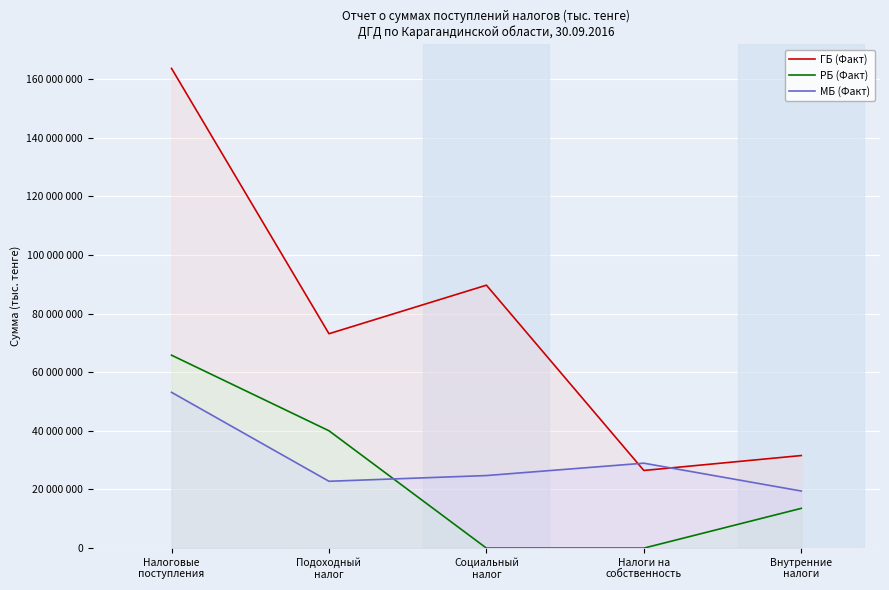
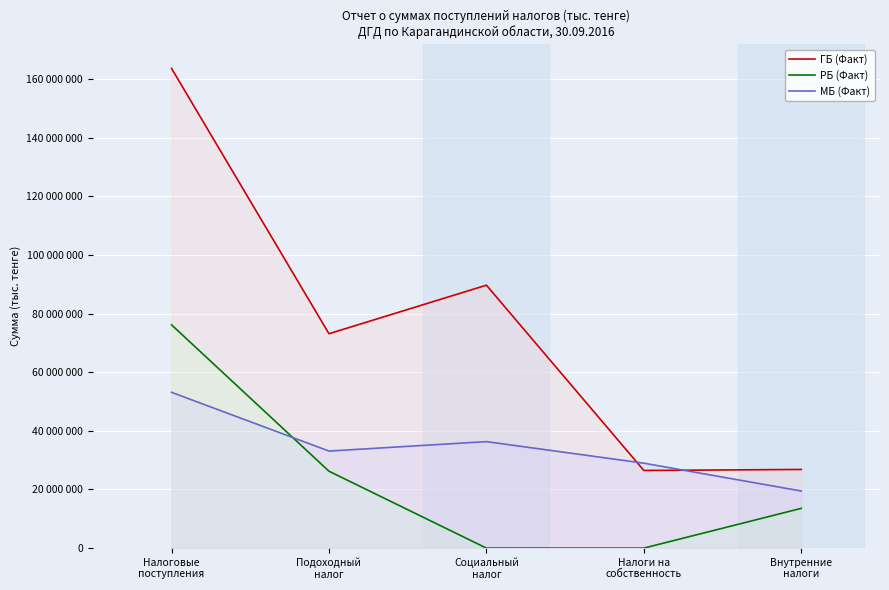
  {
    "ГБ (Факт)": {
      "Налоговые поступления": 164000000,
      "Подоходный налог": 73000000,
      "Социальный налог": 90000000,
      "Налоги на собственность": 26000000,
-     "Внутренние налоги": 32000000
+     "Внутренние налоги": 27000000
    },
    "РБ (Факт)": {
-     "Налоговые поступления": 66000000,
-     "Подоходный налог": 40000000,
+     "Налоговые поступления": 76000000,
+     "Подоходный налог": 26000000,
      "Социальный налог": 0,
      "Налоги на собственность": 0,
      "Внутренние налоги": 14000000
    },
    "МБ (Факт)": {
      "Налоговые поступления": 53000000,
-     "Подоходный налог": 23000000,
-     "Социальный налог": 25000000,
+     "Подоходный налог": 33000000,
+     "Социальный налог": 36000000,
      "Налоги на собственность": 29000000,
      "Внутренние налоги": 19000000
    }
  }
